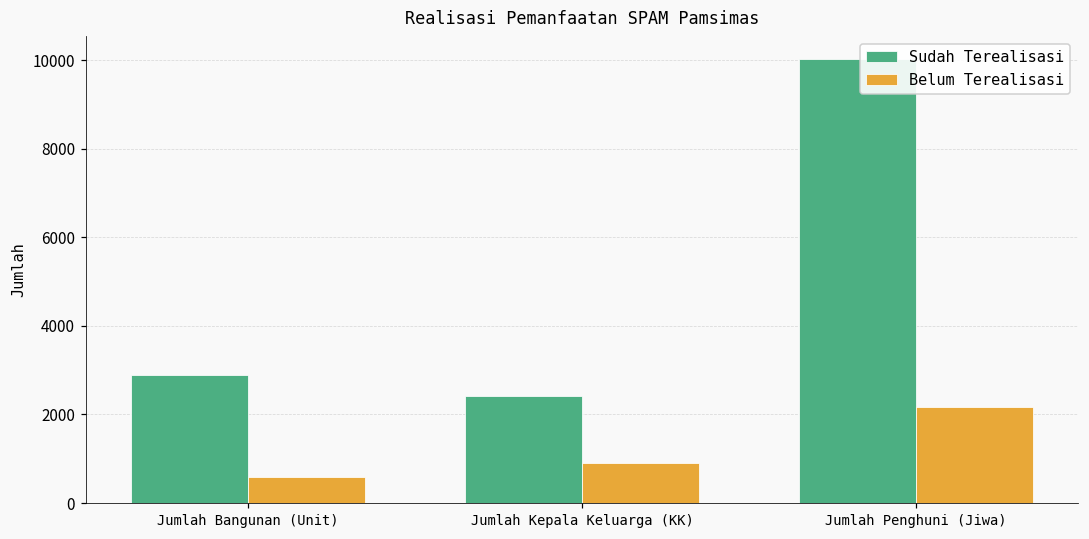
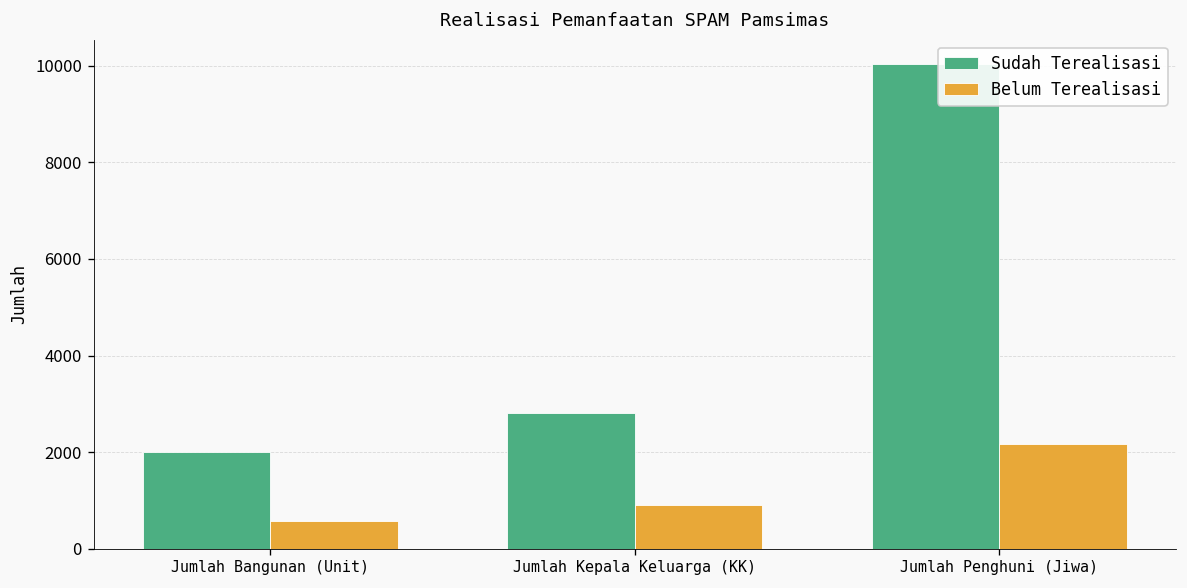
  {
    "Sudah Terealisasi": {
-     "Jumlah Bangunan (Unit)": 2900,
-     "Jumlah Kepala Keluarga (KK)": 2400,
+     "Jumlah Bangunan (Unit)": 2000,
+     "Jumlah Kepala Keluarga (KK)": 2800,
      "Jumlah Penghuni (Jiwa)": 10000
    },
    "Belum Terealisasi": {
      "Jumlah Bangunan (Unit)": 600,
      "Jumlah Kepala Keluarga (KK)": 900,
      "Jumlah Penghuni (Jiwa)": 2200
    }
  }
